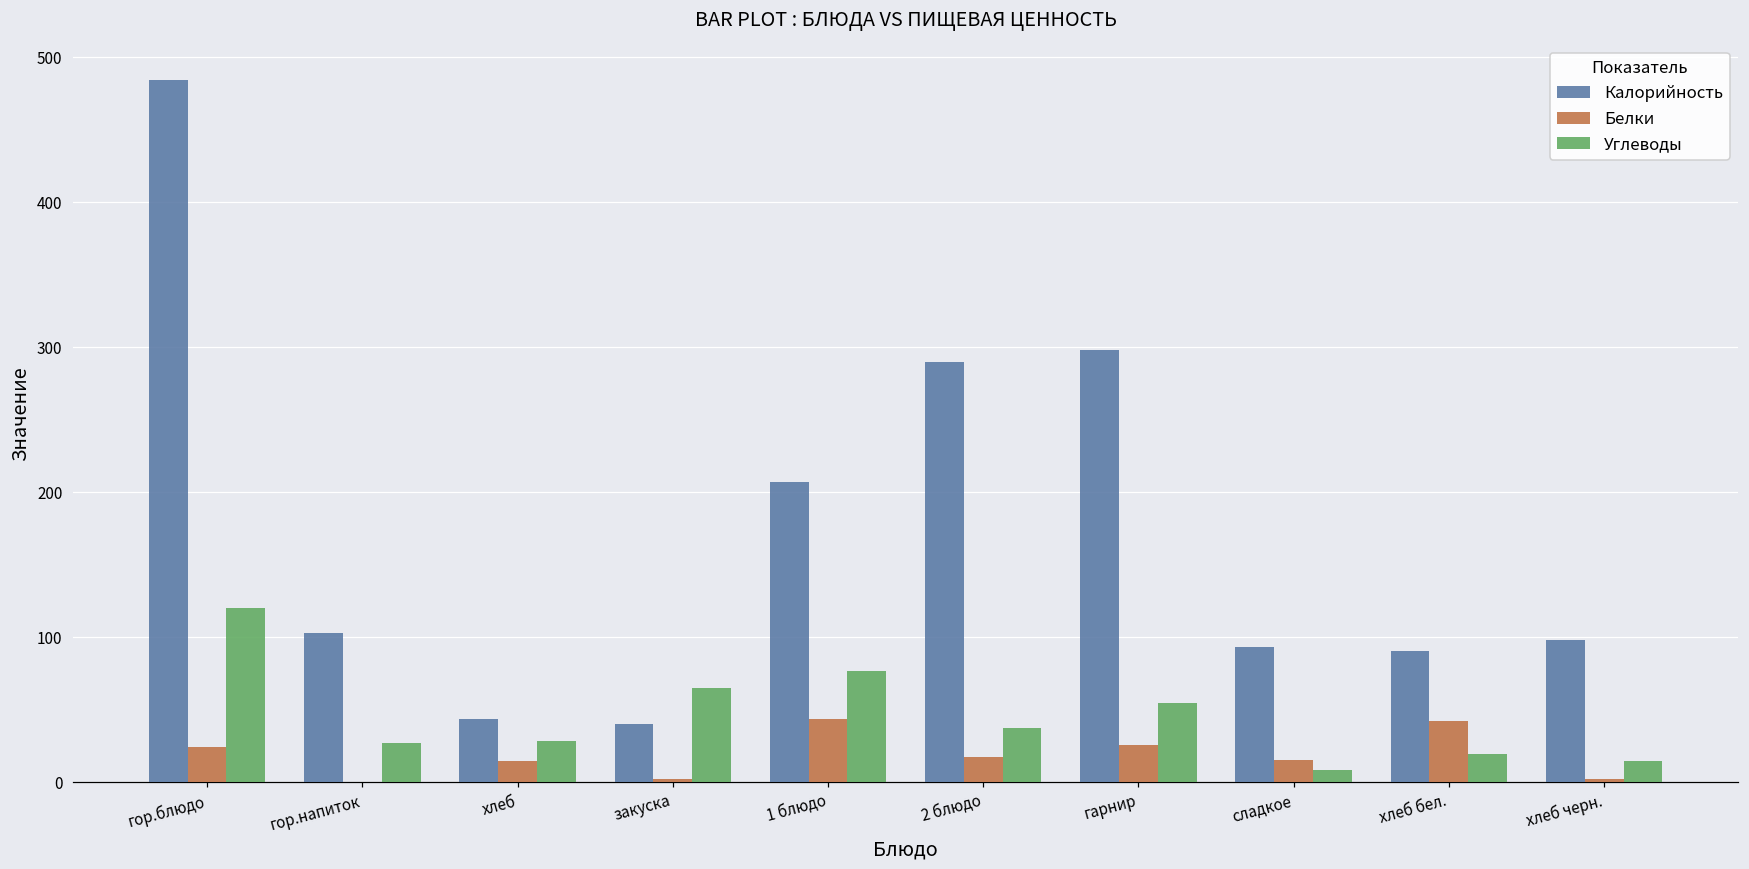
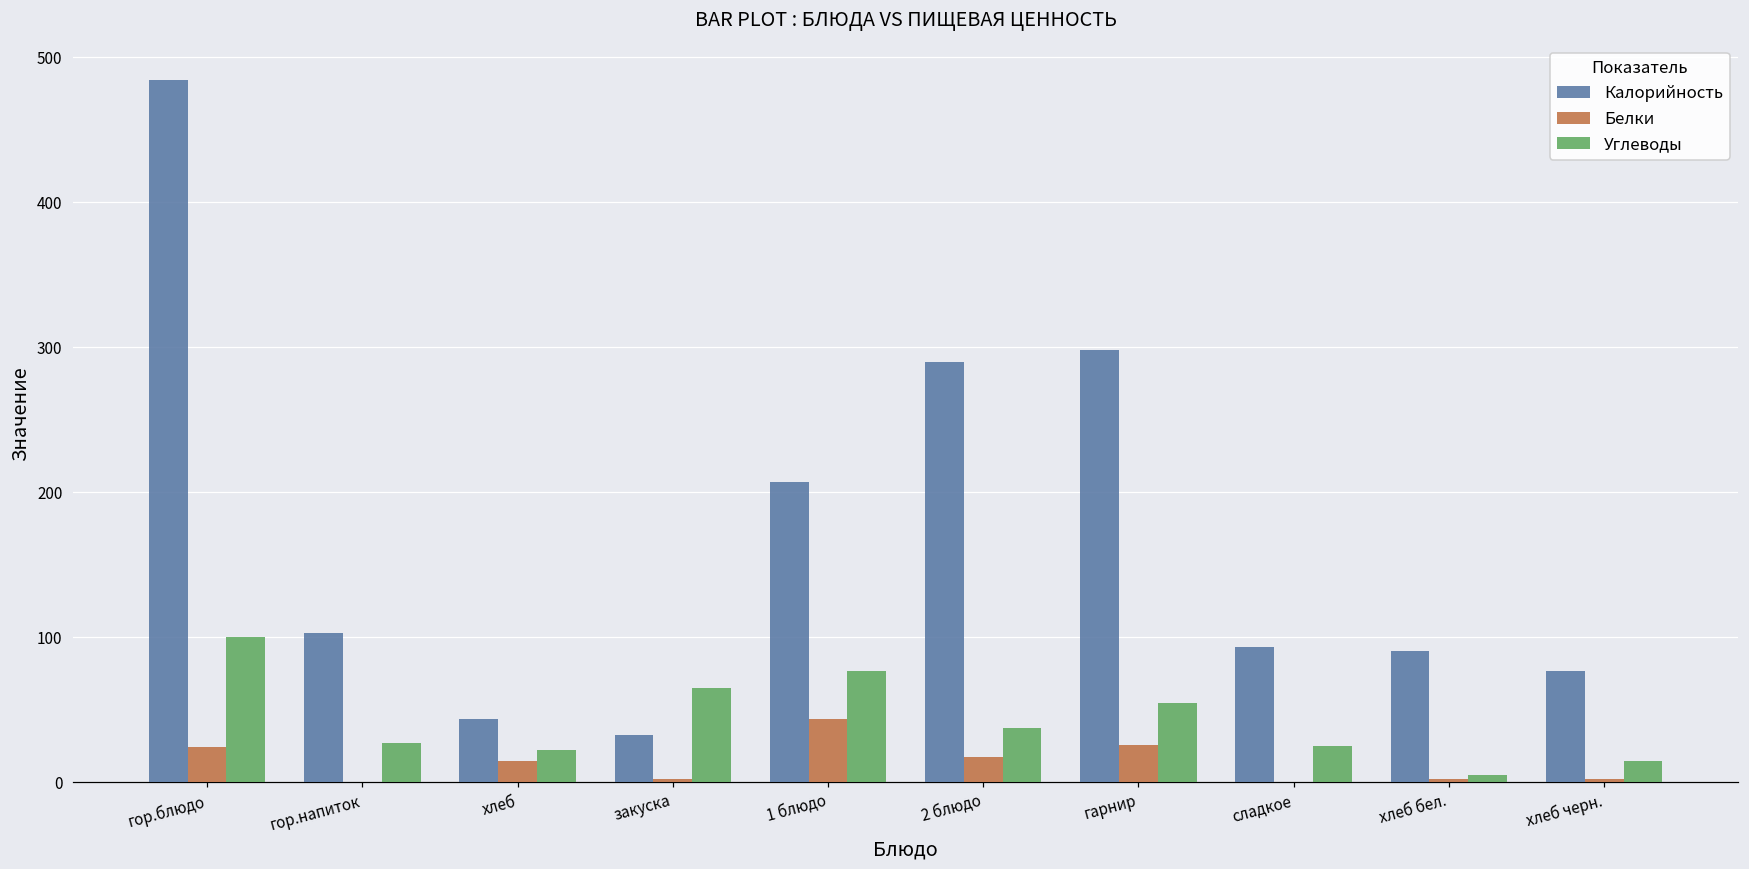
  {
    "Калорийность": {
      "гор.блюдо": 484,
      "гор.напиток": 103,
      "хлеб": 44,
-     "закуска": 40,
+     "закуска": 33,
      "1 блюдо": 207,
      "2 блюдо": 290,
      "гарнир": 298,
      "сладкое": 93,
      "хлеб бел.": 90,
-     "хлеб черн.": 98
+     "хлеб черн.": 77
    },
    "Белки": {
      "гор.блюдо": 24,
      "хлеб": 15,
      "закуска": 2,
      "1 блюдо": 44,
      "2 блюдо": 18,
      "гарнир": 26,
-     "сладкое": 16,
-     "хлеб бел.": 42,
+     "сладкое": 0,
+     "хлеб бел.": 2,
      "хлеб черн.": 2
    },
    "Углеводы": {
-     "гор.блюдо": 120,
+     "гор.блюдо": 100,
      "гор.напиток": 27,
-     "хлеб": 29,
+     "хлеб": 22,
      "закуска": 65,
      "1 блюдо": 77,
      "2 блюдо": 37,
      "гарнир": 55,
-     "сладкое": 9,
-     "хлеб бел.": 19,
+     "сладкое": 25,
+     "хлеб бел.": 5,
      "хлеб черн.": 15
    }
  }
